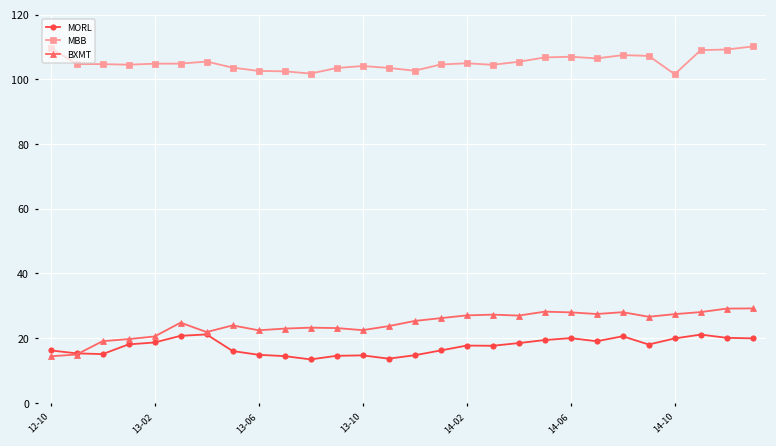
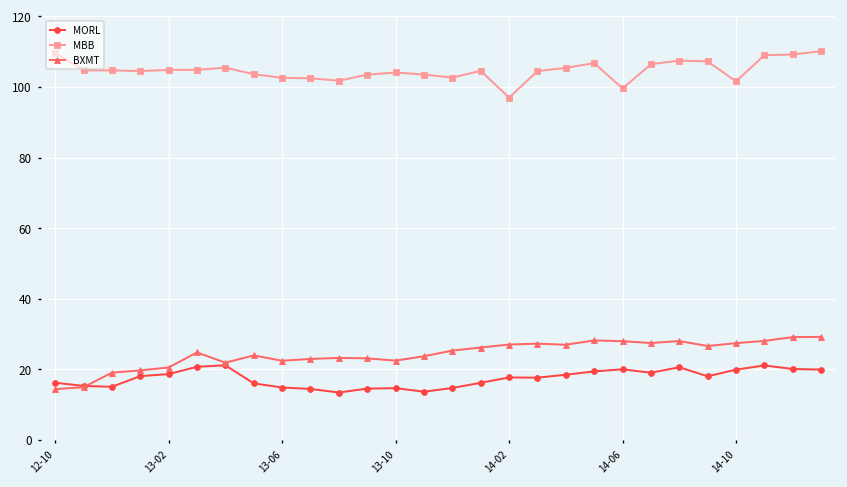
  {
    "MBB": {
      "13-02": 105,
      "13-06": 103,
      "13-10": 104,
-     "14-02": 105,
-     "14-06": 107,
+     "14-02": 97,
+     "14-06": 100,
      "14-10": 102
    }
  }
